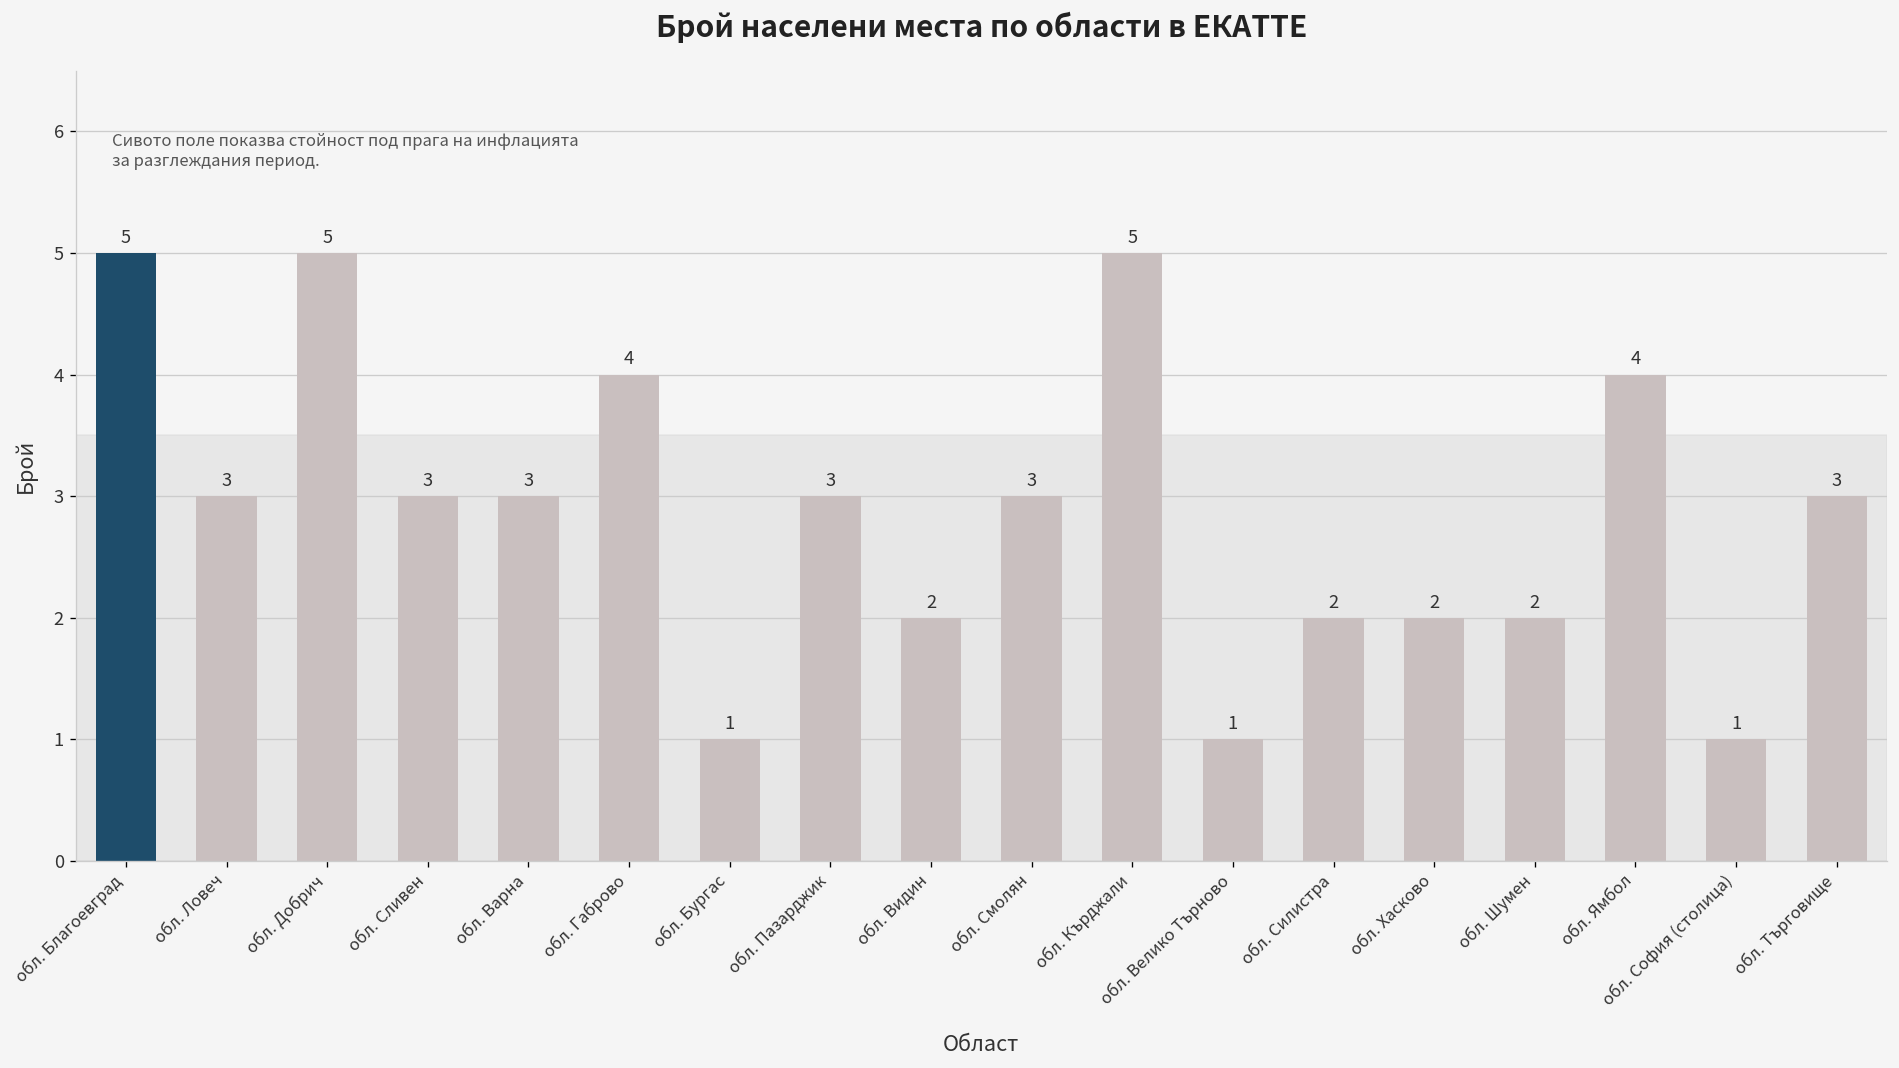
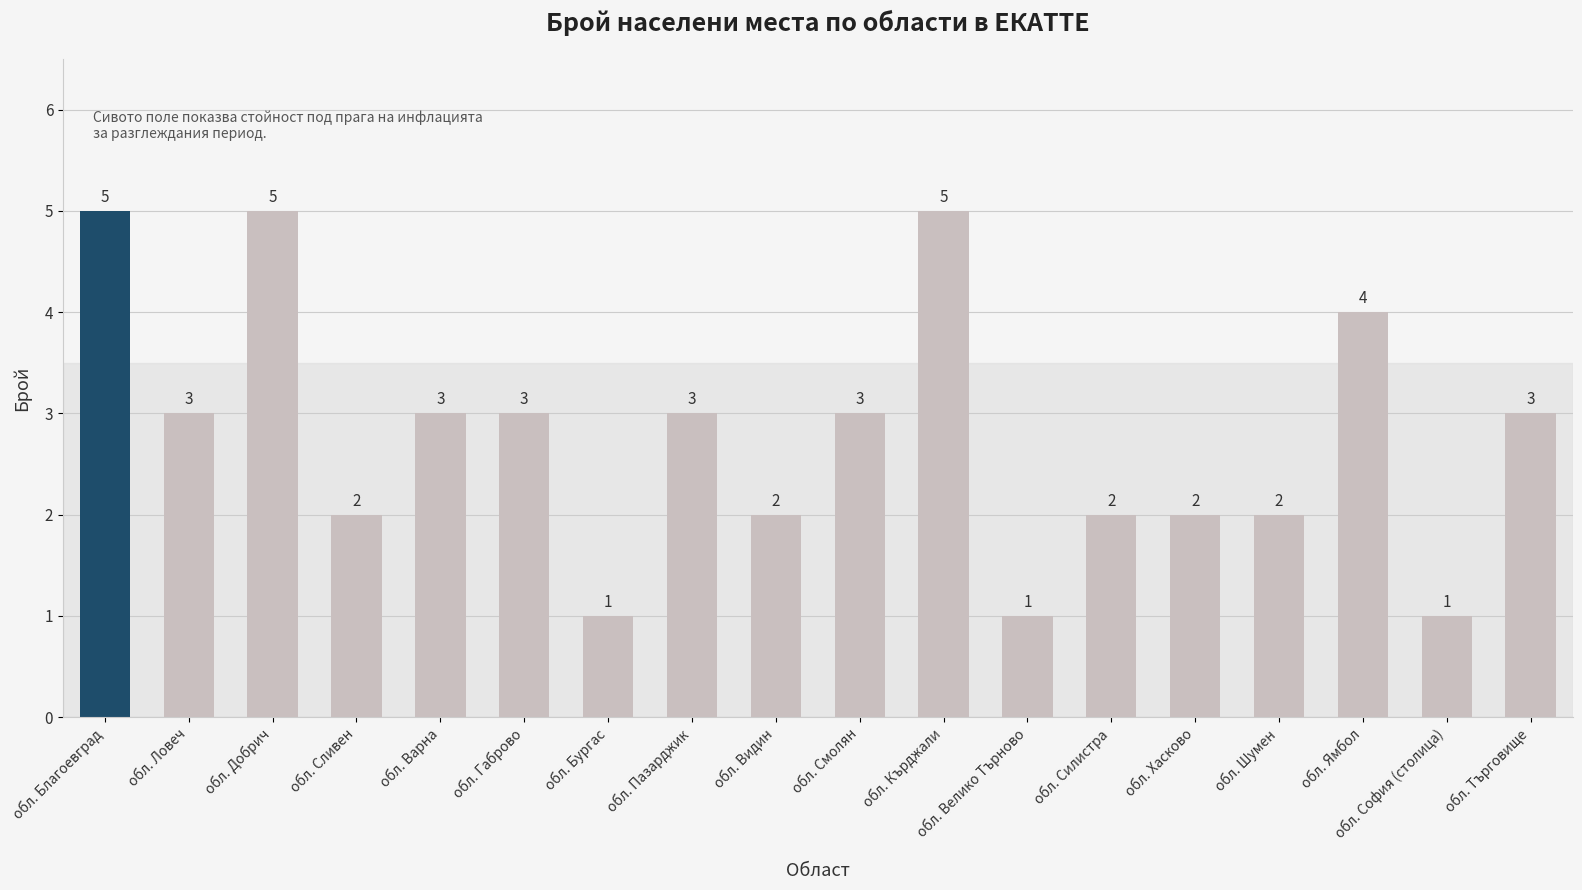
  {
    "обл. Благоевград": 5,
    "обл. Ловеч": 3,
    "обл. Добрич": 5,
-   "обл. Сливен": 3,
+   "обл. Сливен": 2,
    "обл. Варна": 3,
-   "обл. Габрово": 4,
+   "обл. Габрово": 3,
    "обл. Бургас": 1,
    "обл. Пазарджик": 3,
    "обл. Видин": 2,
    "обл. Смолян": 3,
    "обл. Кърджали": 5,
    "обл. Велико Търново": 1,
    "обл. Силистра": 2,
    "обл. Хасково": 2,
    "обл. Шумен": 2,
    "обл. Ямбол": 4,
    "обл. София (столица)": 1,
    "обл. Търговище": 3
  }
